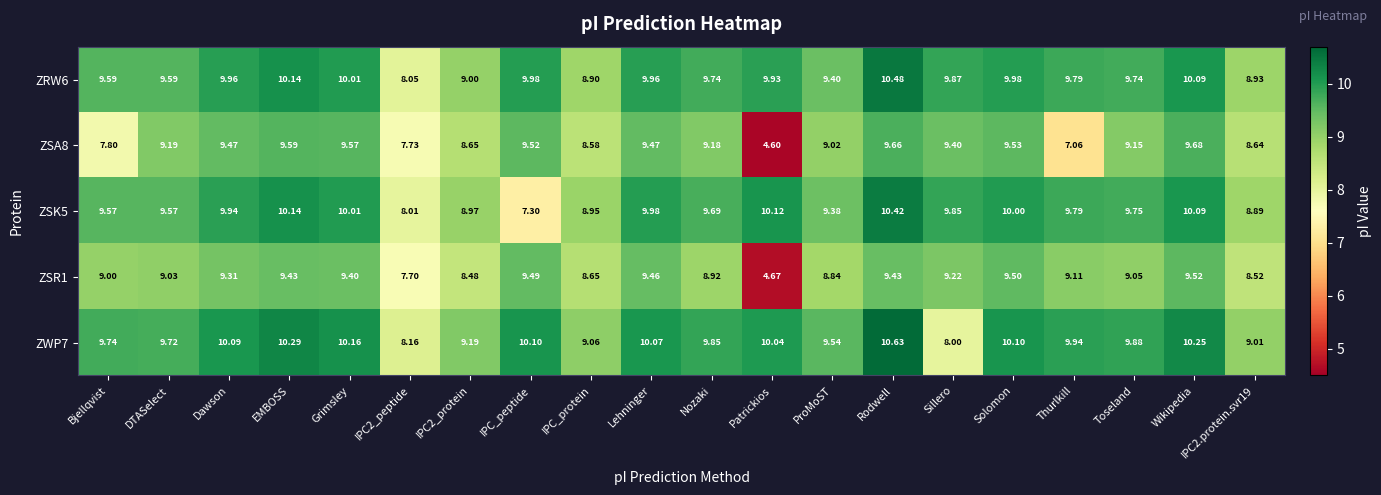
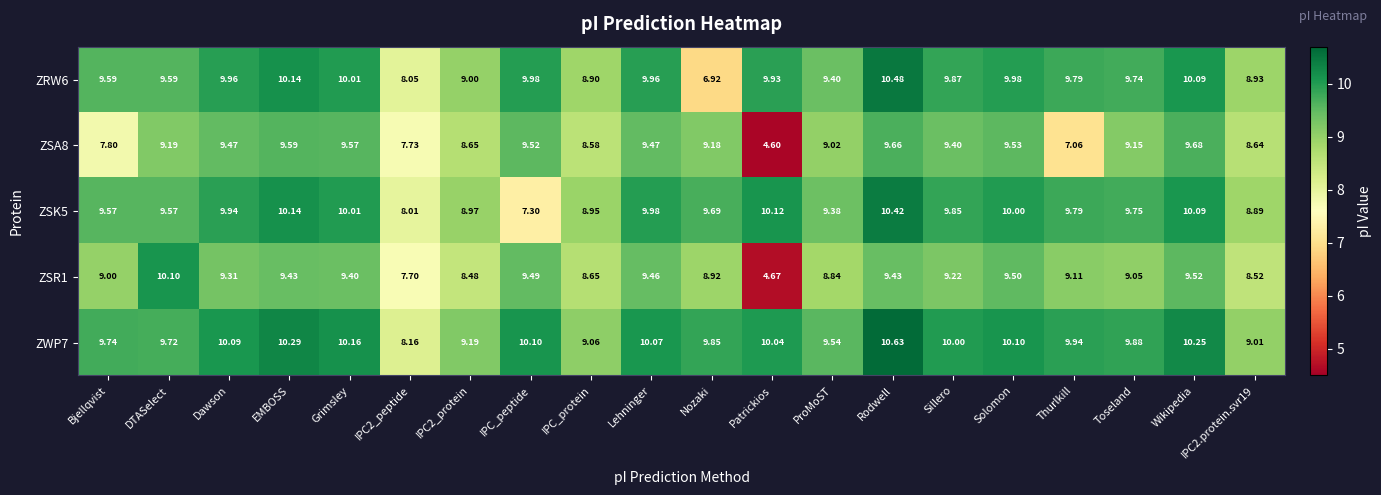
  {
    "ZRW6": {
      "Bjellqvist": 9.59,
      "DTASelect": 9.59,
      "Dawson": 9.96,
      "EMBOSS": 10.14,
      "Grimsley": 10.01,
      "IPC2_peptide": 8.05,
      "IPC2_protein": 9.00,
      "IPC_peptide": 9.98,
      "IPC_protein": 8.90,
      "Lehninger": 9.96,
-     "Nozaki": 9.74,
+     "Nozaki": 6.92,
      "Patrickios": 9.93,
      "ProMoST": 9.40,
      "Rodwell": 10.48,
      "Sillero": 9.87,
      "Solomon": 9.98,
      "Thurlkill": 9.79,
      "Toseland": 9.74,
      "Wikipedia": 10.09,
      "IPC2.protein.svr19": 8.93
    },
    "ZSA8": {
      "Bjellqvist": 7.80,
      "DTASelect": 9.19,
      "Dawson": 9.47,
      "EMBOSS": 9.59,
      "Grimsley": 9.57,
      "IPC2_peptide": 7.73,
      "IPC2_protein": 8.65,
      "IPC_peptide": 9.52,
      "IPC_protein": 8.58,
      "Lehninger": 9.47,
      "Nozaki": 9.18,
      "Patrickios": 4.60,
      "ProMoST": 9.02,
      "Rodwell": 9.66,
      "Sillero": 9.40,
      "Solomon": 9.53,
      "Thurlkill": 7.06,
      "Toseland": 9.15,
      "Wikipedia": 9.68,
      "IPC2.protein.svr19": 8.64
    },
    "ZSK5": {
      "Bjellqvist": 9.57,
      "DTASelect": 9.57,
      "Dawson": 9.94,
      "EMBOSS": 10.14,
      "Grimsley": 10.01,
      "IPC2_peptide": 8.01,
      "IPC2_protein": 8.97,
      "IPC_peptide": 7.30,
      "IPC_protein": 8.95,
      "Lehninger": 9.98,
      "Nozaki": 9.69,
      "Patrickios": 10.12,
      "ProMoST": 9.38,
      "Rodwell": 10.42,
      "Sillero": 9.85,
      "Solomon": 10.00,
      "Thurlkill": 9.79,
      "Toseland": 9.75,
      "Wikipedia": 10.09,
      "IPC2.protein.svr19": 8.89
    },
    "ZSR1": {
      "Bjellqvist": 9.00,
-     "DTASelect": 9.03,
+     "DTASelect": 10.10,
      "Dawson": 9.31,
      "EMBOSS": 9.43,
      "Grimsley": 9.40,
      "IPC2_peptide": 7.70,
      "IPC2_protein": 8.48,
      "IPC_peptide": 9.49,
      "IPC_protein": 8.65,
      "Lehninger": 9.46,
      "Nozaki": 8.92,
      "Patrickios": 4.67,
      "ProMoST": 8.84,
      "Rodwell": 9.43,
      "Sillero": 9.22,
      "Solomon": 9.50,
      "Thurlkill": 9.11,
      "Toseland": 9.05,
      "Wikipedia": 9.52,
      "IPC2.protein.svr19": 8.52
    },
    "ZWP7": {
      "Bjellqvist": 9.74,
      "DTASelect": 9.72,
      "Dawson": 10.09,
      "EMBOSS": 10.29,
      "Grimsley": 10.16,
      "IPC2_peptide": 8.16,
      "IPC2_protein": 9.19,
      "IPC_peptide": 10.10,
      "IPC_protein": 9.06,
      "Lehninger": 10.07,
      "Nozaki": 9.85,
      "Patrickios": 10.04,
      "ProMoST": 9.54,
      "Rodwell": 10.63,
-     "Sillero": 8.00,
+     "Sillero": 10.00,
      "Solomon": 10.10,
      "Thurlkill": 9.94,
      "Toseland": 9.88,
      "Wikipedia": 10.25,
      "IPC2.protein.svr19": 9.01
    }
  }
